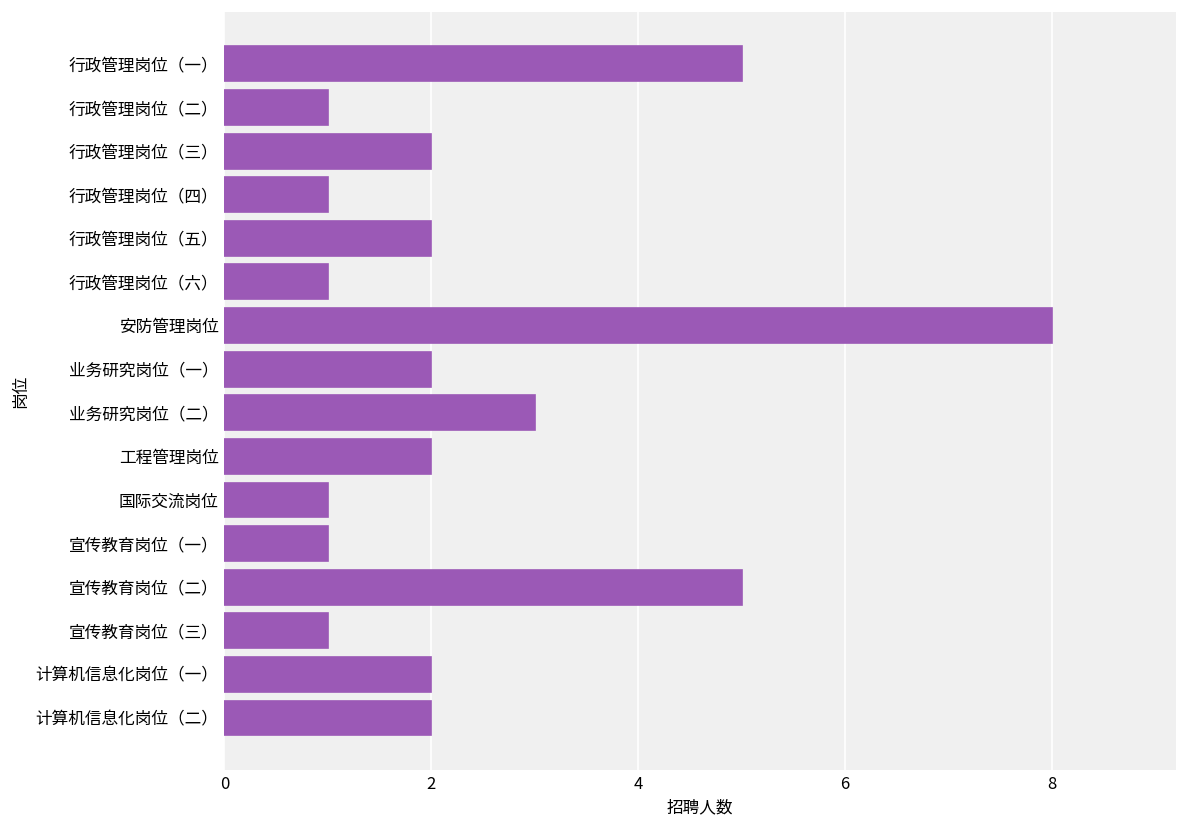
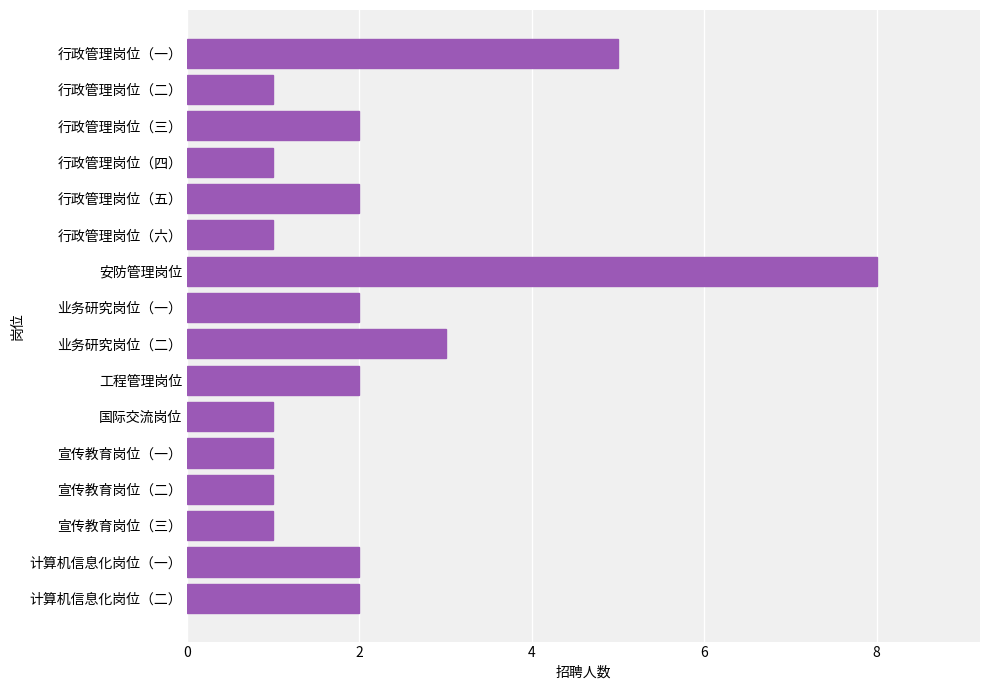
  {
    "行政管理岗位（一）": 5,
    "行政管理岗位（二）": 1,
    "行政管理岗位（三）": 2,
    "行政管理岗位（四）": 1,
    "行政管理岗位（五）": 2,
    "行政管理岗位（六）": 1,
    "安防管理岗位": 8,
    "业务研究岗位（一）": 2,
    "业务研究岗位（二）": 3,
    "工程管理岗位": 2,
    "国际交流岗位": 1,
    "宣传教育岗位（一）": 1,
-   "宣传教育岗位（二）": 5,
+   "宣传教育岗位（二）": 1,
    "宣传教育岗位（三）": 1,
    "计算机信息化岗位（一）": 2,
    "计算机信息化岗位（二）": 2
  }
